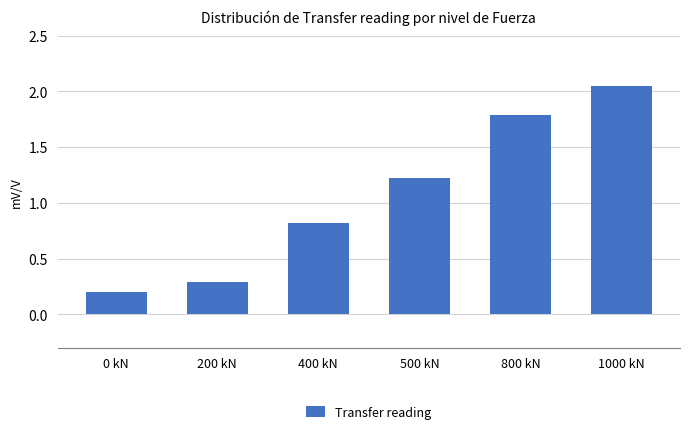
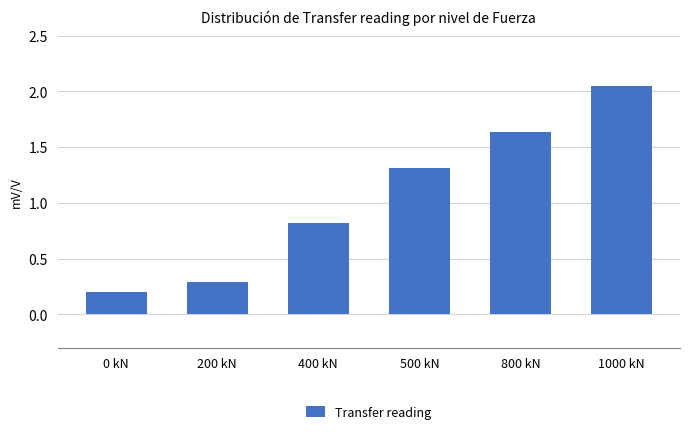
  {
    "0 kN": 0.20,
    "200 kN": 0.29,
    "400 kN": 0.82,
-   "500 kN": 1.23,
-   "800 kN": 1.79,
+   "500 kN": 1.31,
+   "800 kN": 1.64,
    "1000 kN": 2.04
  }
